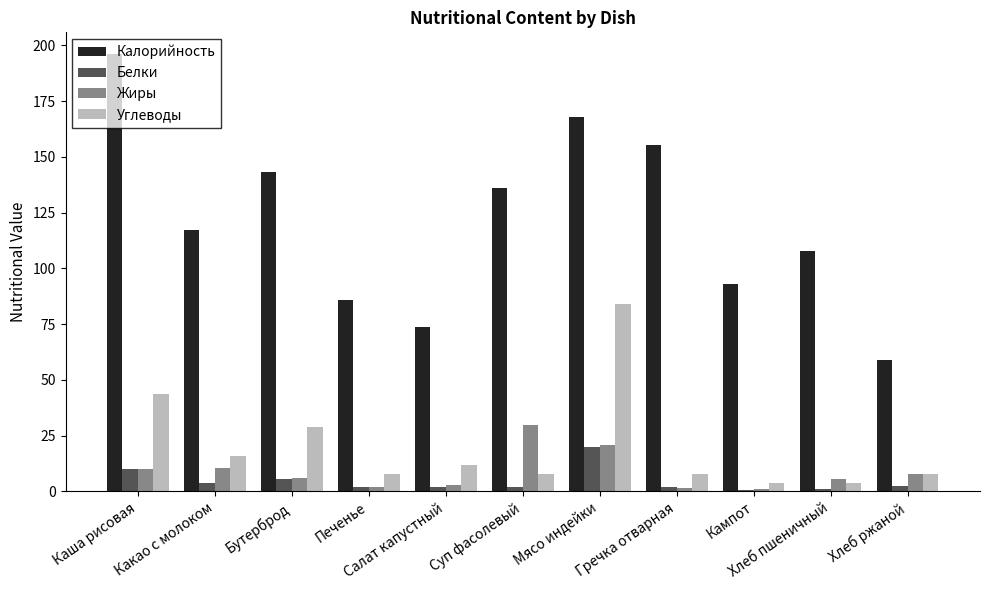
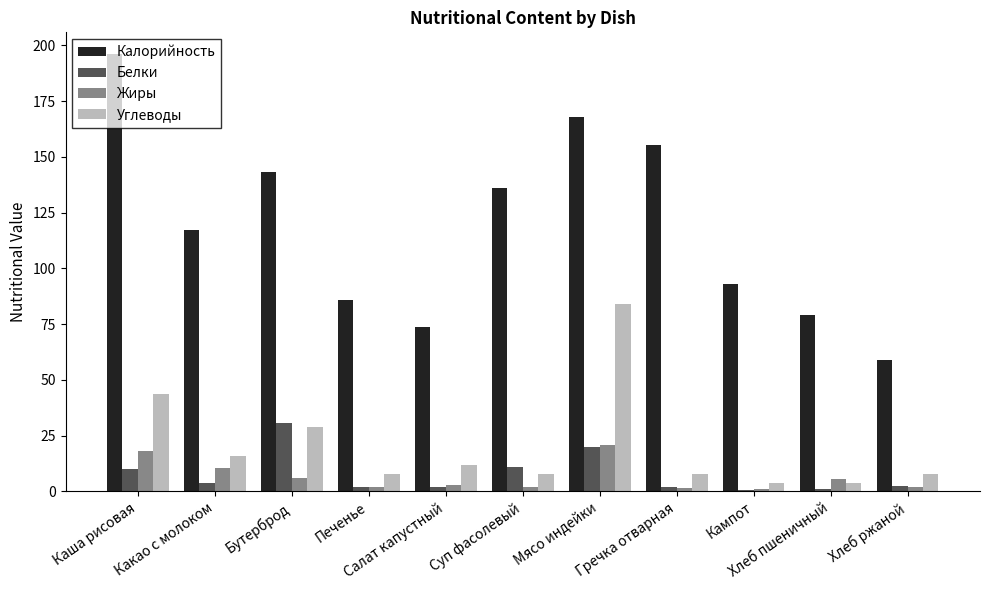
  {
    "Калорийность": {
      "Какао с молоком": 117,
      "Бутерброд": 143,
      "Печенье": 86,
      "Салат капустный": 74,
      "Суп фасолевый": 136,
      "Мясо индейки": 168,
      "Гречка отварная": 155,
      "Кампот": 93,
-     "Хлеб пшеничный": 108,
+     "Хлеб пшеничный": 79,
      "Хлеб ржаной": 59
    },
    "Белки": {
      "Каша рисовая": 10,
      "Какао с молоком": 4,
-     "Бутерброд": 6,
+     "Бутерброд": 31,
      "Печенье": 2,
      "Салат капустный": 2,
-     "Суп фасолевый": 2,
+     "Суп фасолевый": 11,
      "Мясо индейки": 20,
      "Гречка отварная": 2,
      "Хлеб ржаной": 2
    },
    "Жиры": {
-     "Каша рисовая": 10,
+     "Каша рисовая": 18,
      "Какао с молоком": 10,
      "Бутерброд": 6,
      "Печенье": 2,
      "Салат капустный": 3,
-     "Суп фасолевый": 30,
+     "Суп фасолевый": 2,
      "Мясо индейки": 21,
      "Гречка отварная": 2,
      "Хлеб пшеничный": 6,
-     "Хлеб ржаной": 8
+     "Хлеб ржаной": 2
    },
    "Углеводы": {
      "Каша рисовая": 44,
      "Какао с молоком": 16,
      "Бутерброд": 29,
      "Печенье": 8,
      "Салат капустный": 12,
      "Суп фасолевый": 8,
      "Мясо индейки": 84,
      "Гречка отварная": 8,
      "Кампот": 4,
      "Хлеб пшеничный": 4,
      "Хлеб ржаной": 8
    }
  }
